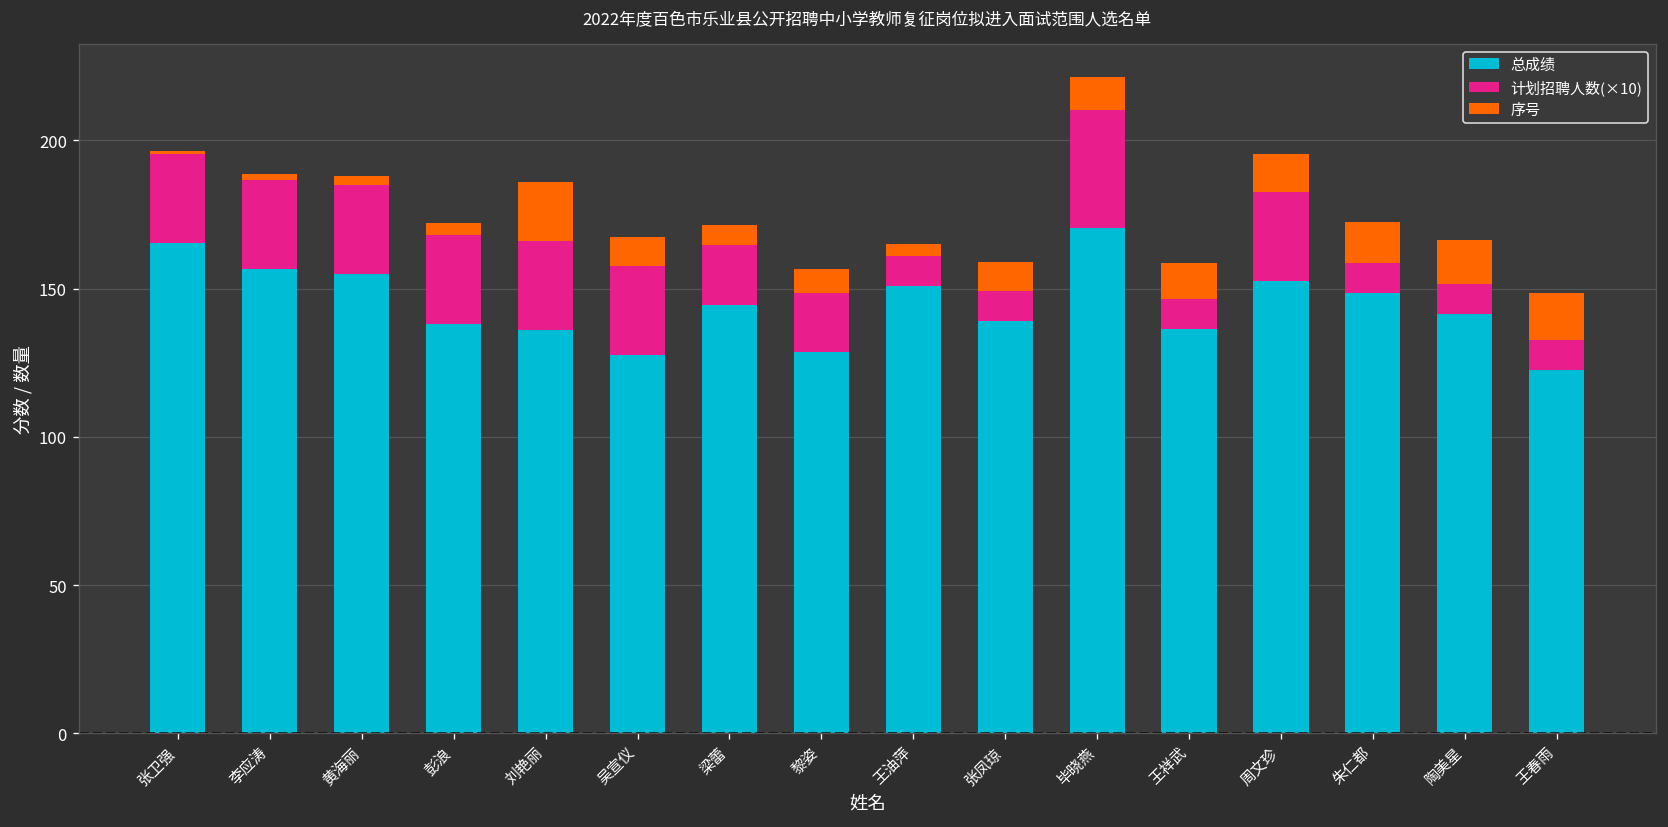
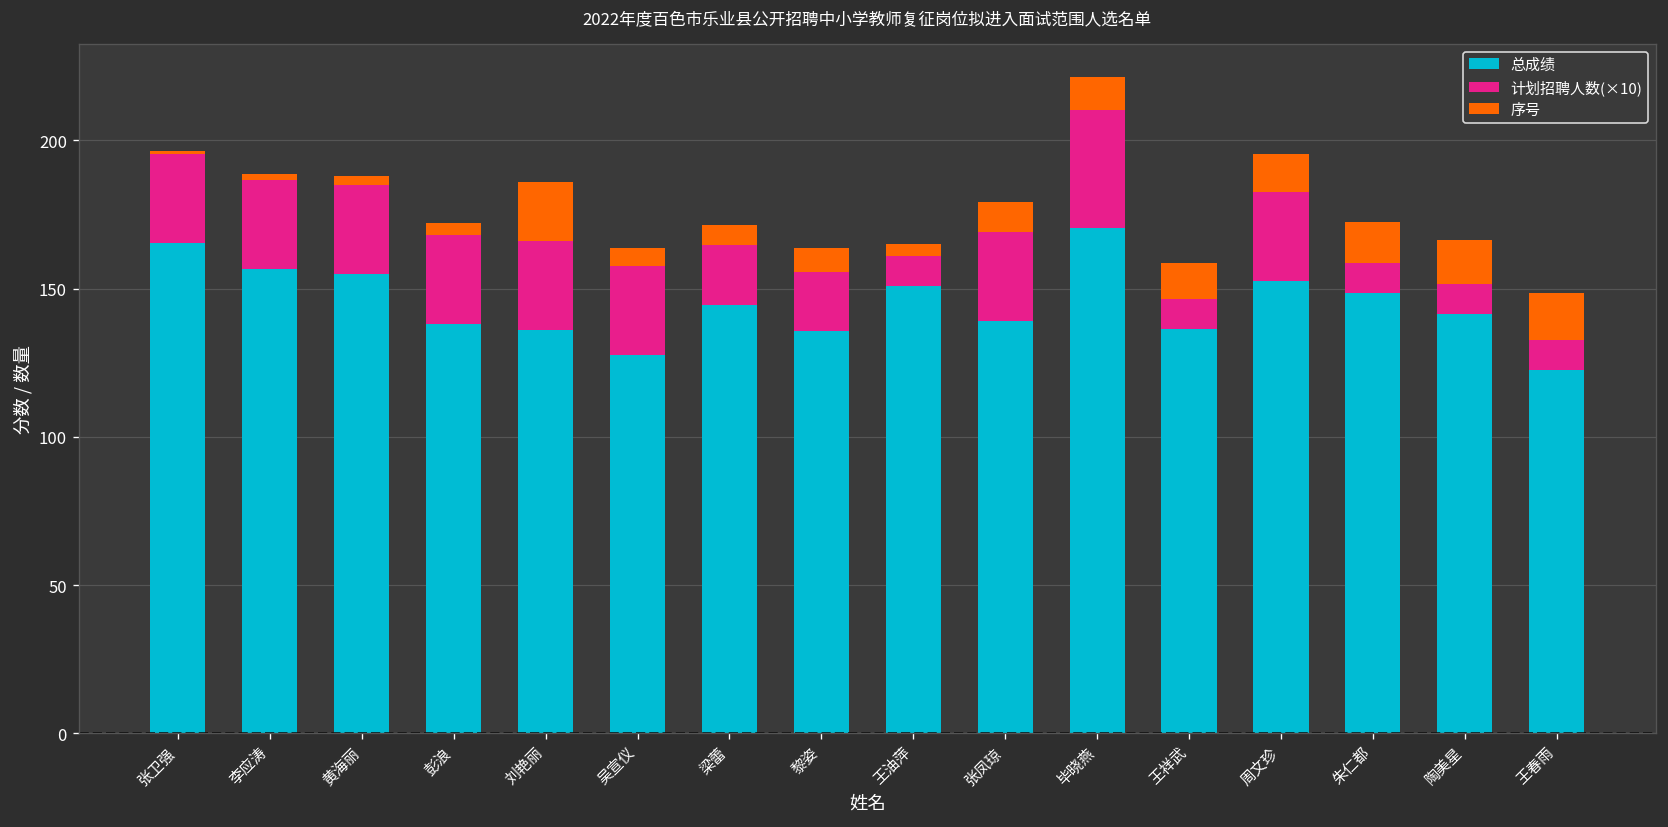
  {
    "总成绩": {
      "张卫强": 166,
      "李应涛": 157,
      "黄海丽": 155,
      "彭浪": 138,
      "刘艳丽": 136,
      "吴宣仪": 128,
      "梁蕾": 145,
-     "黎姿": 129,
+     "黎姿": 136,
      "王油萍": 151,
      "张凤琼": 139,
      "毕晓燕": 170,
      "王祥武": 137,
      "周文珍": 153,
      "朱仁都": 149,
      "陶美星": 142,
      "王春雨": 123
    },
    "计划招聘人数(×10)": {
      "张卫强": 30,
      "李应涛": 30,
      "黄海丽": 30,
      "彭浪": 30,
      "刘艳丽": 30,
      "吴宣仪": 30,
      "梁蕾": 20,
      "黎姿": 20,
      "王油萍": 10,
-     "张凤琼": 10,
+     "张凤琼": 30,
      "毕晓燕": 40,
      "王祥武": 10,
      "周文珍": 30,
      "朱仁都": 10,
      "陶美星": 10,
      "王春雨": 10
    },
    "序号": {
      "李应涛": 2,
      "黄海丽": 3,
      "彭浪": 4,
      "刘艳丽": 20,
-     "吴宣仪": 10,
+     "吴宣仪": 6,
      "梁蕾": 7,
      "黎姿": 8,
      "王油萍": 4,
      "张凤琼": 10,
      "毕晓燕": 11,
      "王祥武": 12,
      "周文珍": 13,
      "朱仁都": 14,
      "陶美星": 15,
      "王春雨": 16
    }
  }
